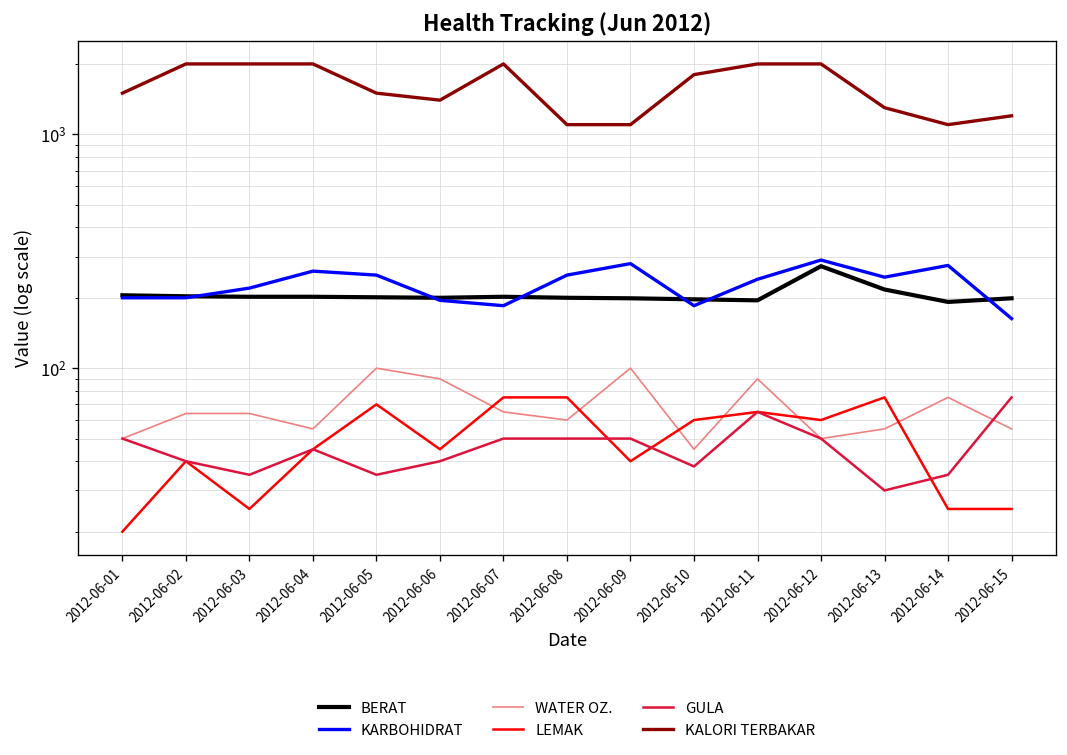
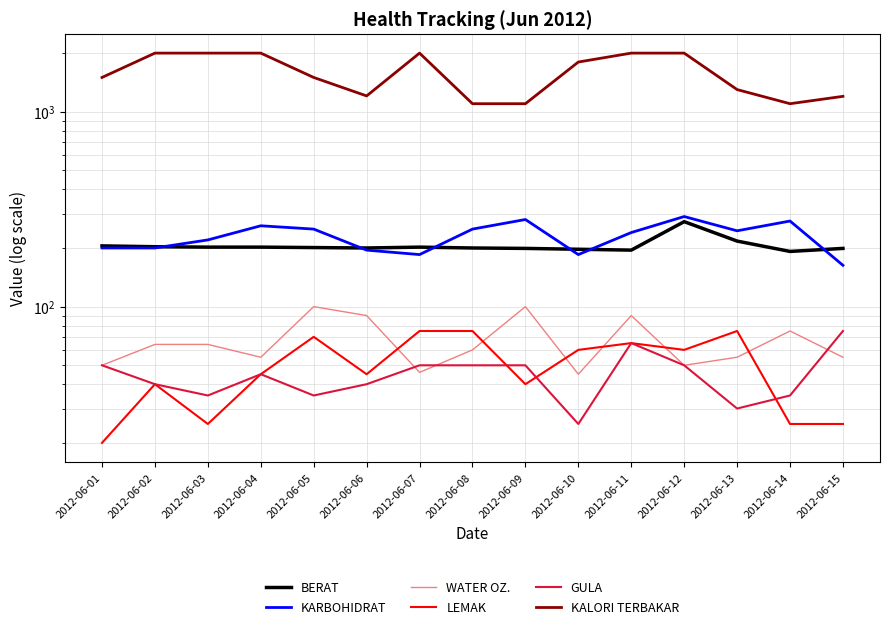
  {
    "BERAT": {
      "2012-06-03": 200,
      "2012-06-04": 200,
      "2012-06-05": 200,
      "2012-06-07": 200,
      "2012-06-08": 200,
      "2012-06-09": 200,
      "2012-06-10": 200,
      "2012-06-11": 200,
      "2012-06-12": 270,
      "2012-06-13": 220,
      "2012-06-14": 190,
      "2012-06-15": 200
    },
    "KARBOHIDRAT": {
      "2012-06-03": 220,
      "2012-06-04": 260,
      "2012-06-05": 250,
      "2012-06-07": 190,
      "2012-06-08": 250,
      "2012-06-09": 280,
      "2012-06-10": 190,
      "2012-06-11": 240,
      "2012-06-12": 290,
      "2012-06-13": 250,
      "2012-06-14": 280,
      "2012-06-15": 160
    },
    "WATER OZ.": {
      "2012-06-02": 64,
      "2012-06-03": 64,
      "2012-06-04": 55,
      "2012-06-05": 100,
      "2012-06-06": 90,
-     "2012-06-07": 65,
+     "2012-06-07": 46,
      "2012-06-08": 60,
      "2012-06-09": 100,
      "2012-06-10": 45,
      "2012-06-11": 90,
      "2012-06-13": 55,
      "2012-06-14": 75,
      "2012-06-15": 55
    },
    "LEMAK": {
      "2012-06-01": 20,
      "2012-06-03": 25,
      "2012-06-05": 70,
      "2012-06-06": 45,
      "2012-06-07": 75,
      "2012-06-08": 75,
      "2012-06-09": 40,
      "2012-06-10": 60,
      "2012-06-12": 60,
      "2012-06-13": 75,
      "2012-06-14": 25,
      "2012-06-15": 25
    },
    "GULA": {
      "2012-06-03": 35,
      "2012-06-05": 35,
      "2012-06-06": 40,
      "2012-06-07": 50,
      "2012-06-08": 50,
      "2012-06-09": 50,
-     "2012-06-10": 38,
+     "2012-06-10": 25,
      "2012-06-13": 30,
      "2012-06-14": 35,
      "2012-06-15": 75
    },
    "KALORI TERBAKAR": {
      "2012-06-01": 1500,
      "2012-06-02": 2000,
      "2012-06-03": 2000,
      "2012-06-04": 2000,
      "2012-06-05": 1500,
-     "2012-06-06": 1400,
+     "2012-06-06": 1200,
      "2012-06-07": 2000,
      "2012-06-08": 1100,
      "2012-06-09": 1100,
      "2012-06-10": 1800,
      "2012-06-11": 2000,
      "2012-06-12": 2000,
      "2012-06-13": 1300,
      "2012-06-14": 1100,
      "2012-06-15": 1200
    }
  }
